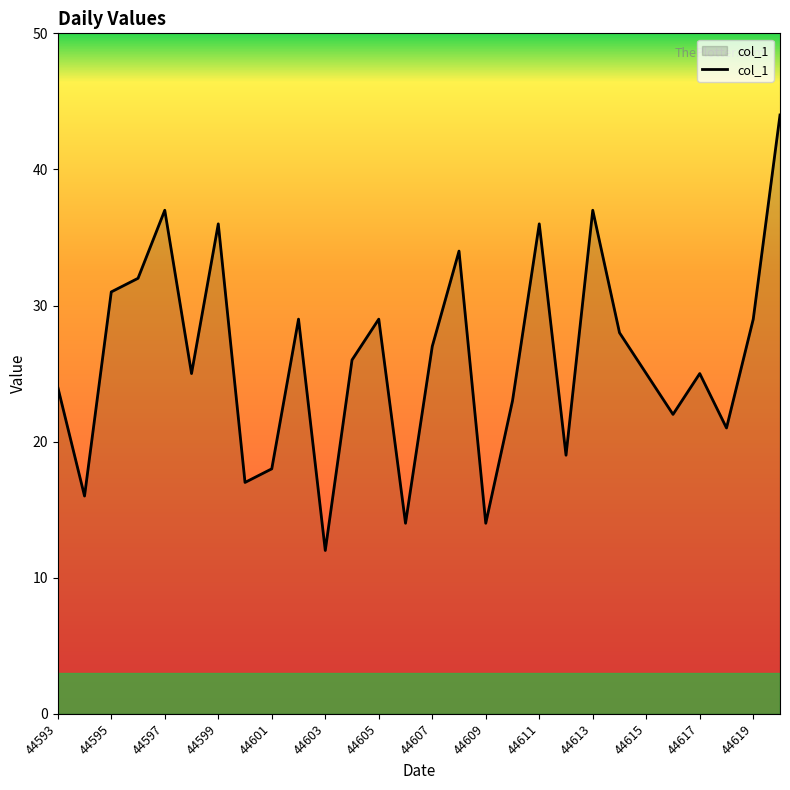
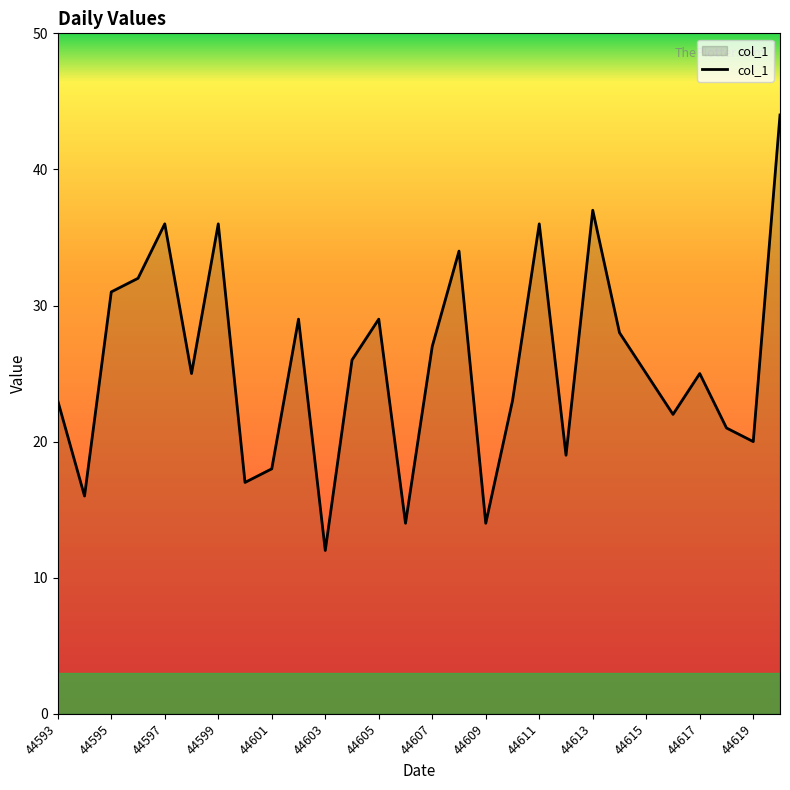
  {
-   "44593": 24,
+   "44593": 23,
    "44595": 31,
-   "44597": 37,
+   "44597": 36,
    "44599": 36,
    "44601": 18,
    "44603": 12,
    "44605": 29,
    "44607": 27,
    "44609": 14,
    "44611": 36,
    "44613": 37,
    "44615": 25,
    "44617": 25,
-   "44619": 29
+   "44619": 20
  }
